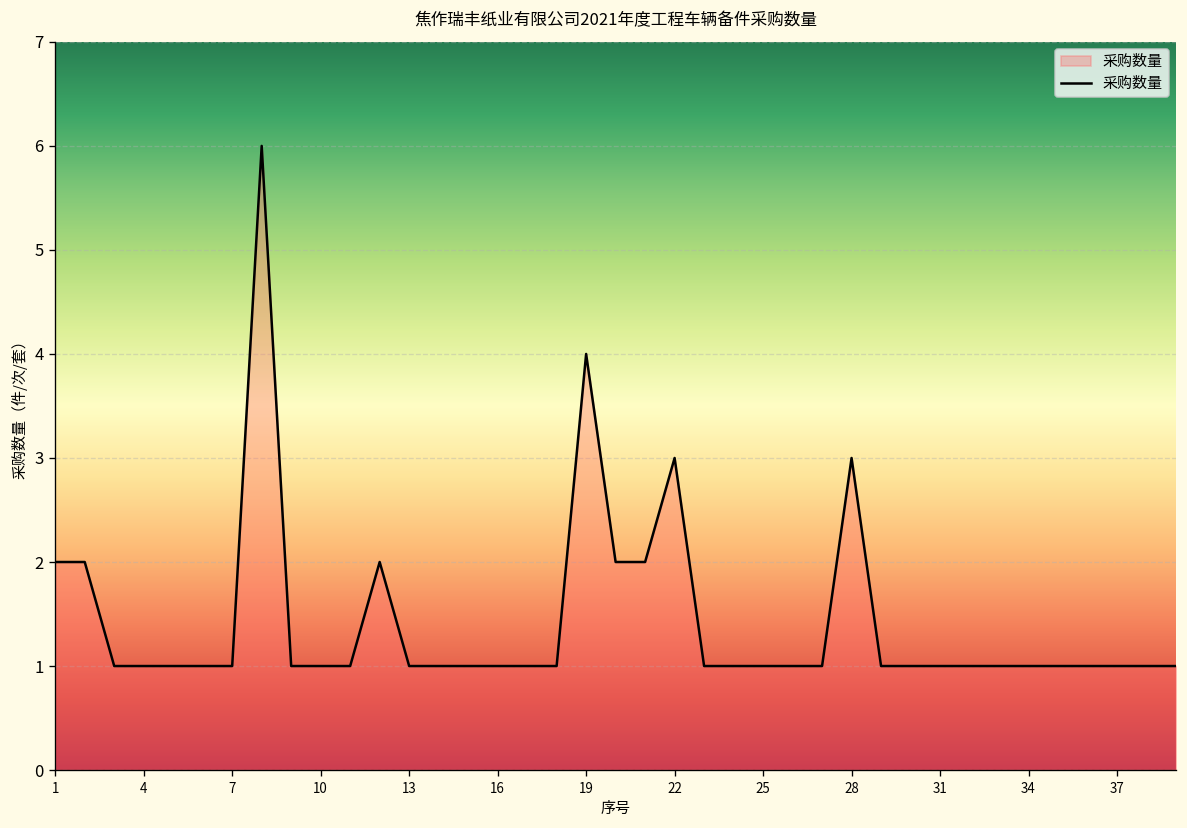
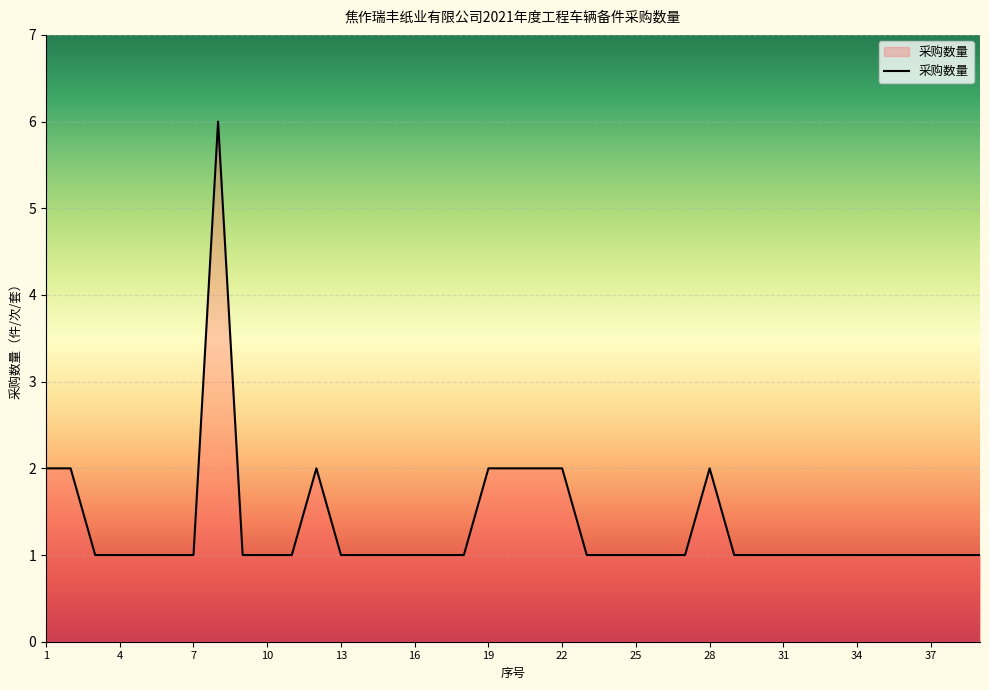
  {
    "1": 2,
    "4": 1,
    "7": 1,
    "10": 1,
    "13": 1,
    "16": 1,
-   "19": 4,
-   "22": 3,
+   "19": 2,
+   "22": 2,
    "25": 1,
-   "28": 3,
+   "28": 2,
    "31": 1,
    "34": 1,
    "37": 1
  }
